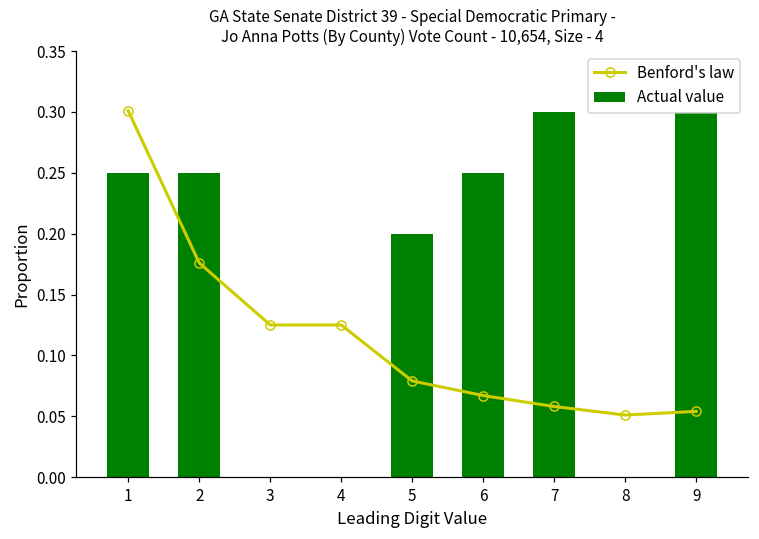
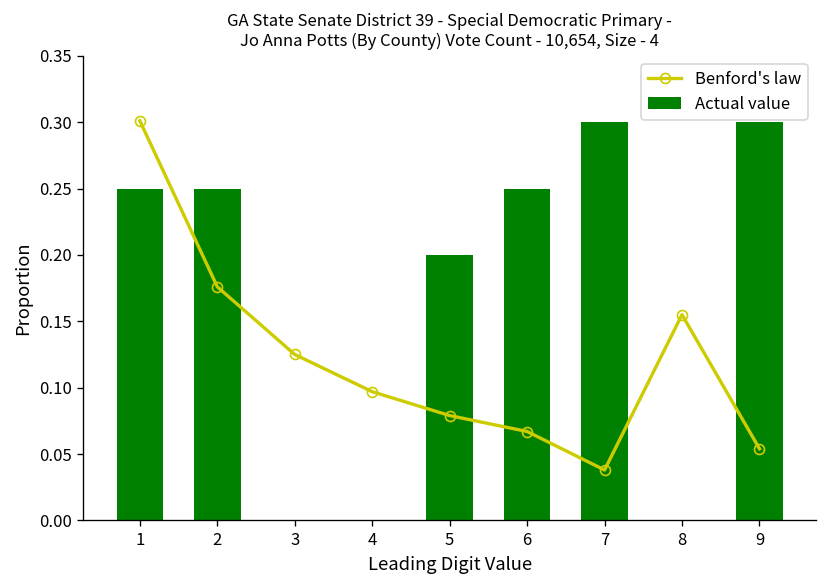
  {
    "Benford's law": {
      "1": 0.301,
      "2": 0.176,
      "3": 0.125,
-     "4": 0.125,
+     "4": 0.097,
      "5": 0.079,
      "6": 0.067,
-     "7": 0.058,
-     "8": 0.051,
+     "7": 0.038,
+     "8": 0.155,
      "9": 0.054
    },
    "Actual value": {
      "1": 0.250,
      "2": 0.250,
      "3": 0.000,
      "4": 0.000,
      "5": 0.200,
      "6": 0.250,
      "7": 0.300,
      "8": 0.000,
      "9": 0.300
    }
  }
